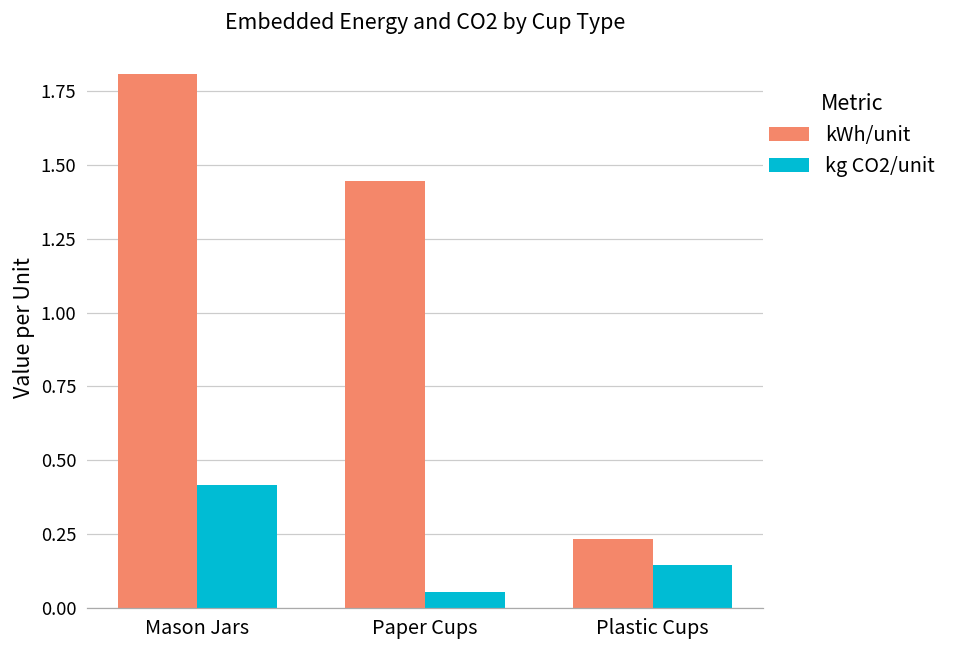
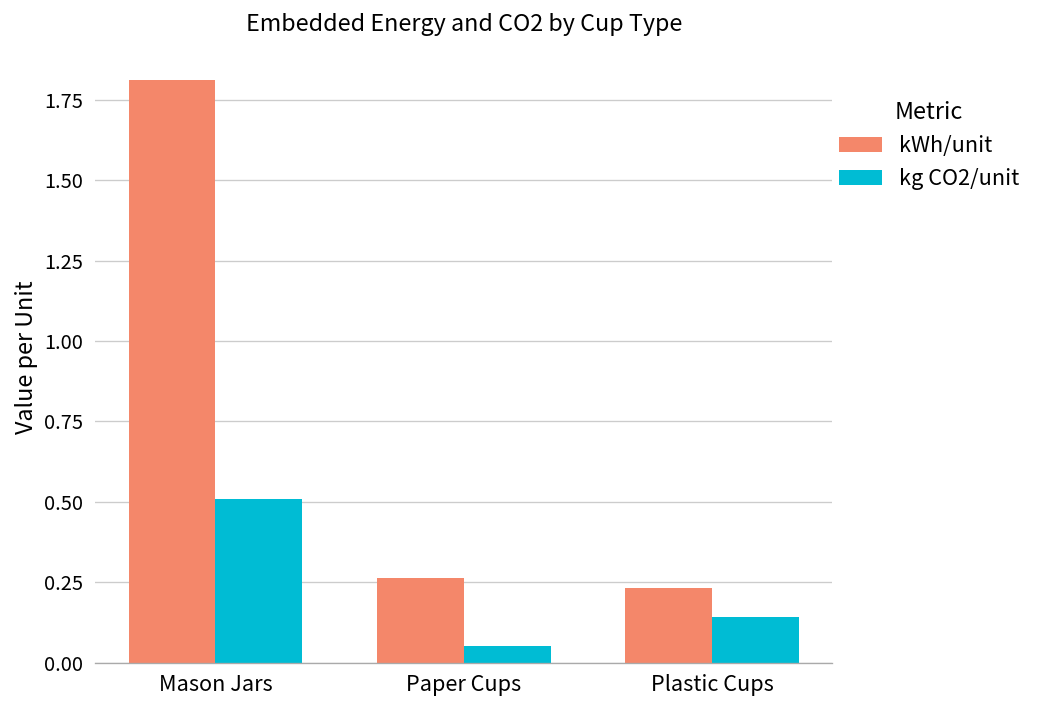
  {
    "kWh/unit": {
      "Mason Jars": 1.81,
-     "Paper Cups": 1.45,
+     "Paper Cups": 0.26,
      "Plastic Cups": 0.23
    },
    "kg CO2/unit": {
-     "Mason Jars": 0.42,
+     "Mason Jars": 0.51,
      "Paper Cups": 0.05,
      "Plastic Cups": 0.14
    }
  }
